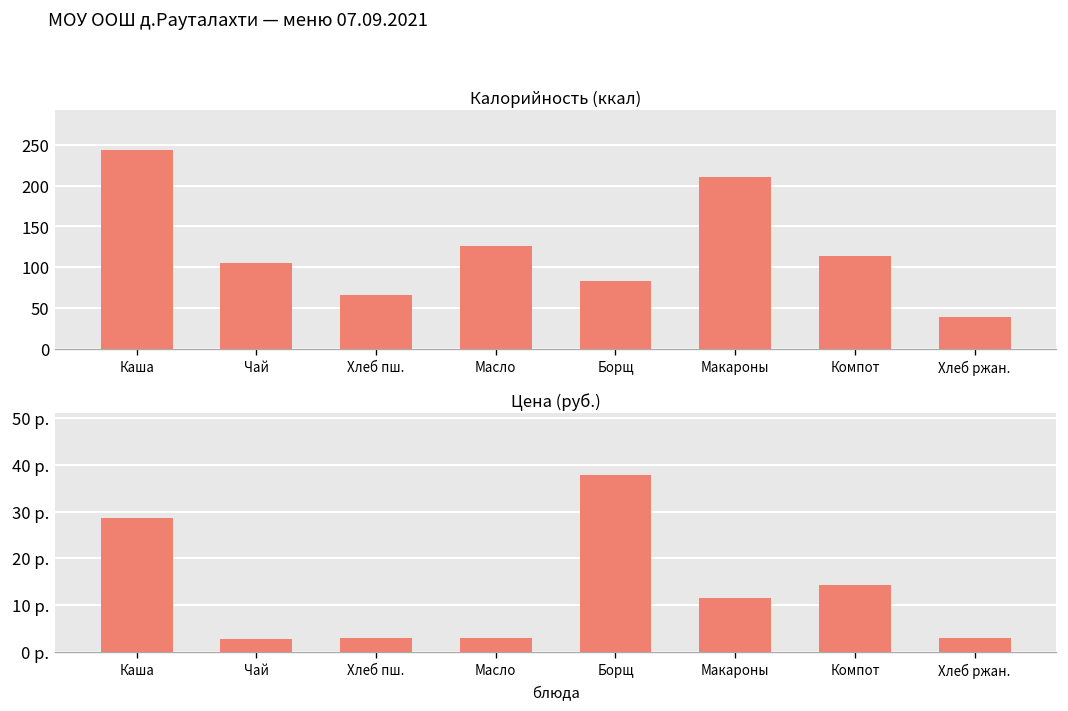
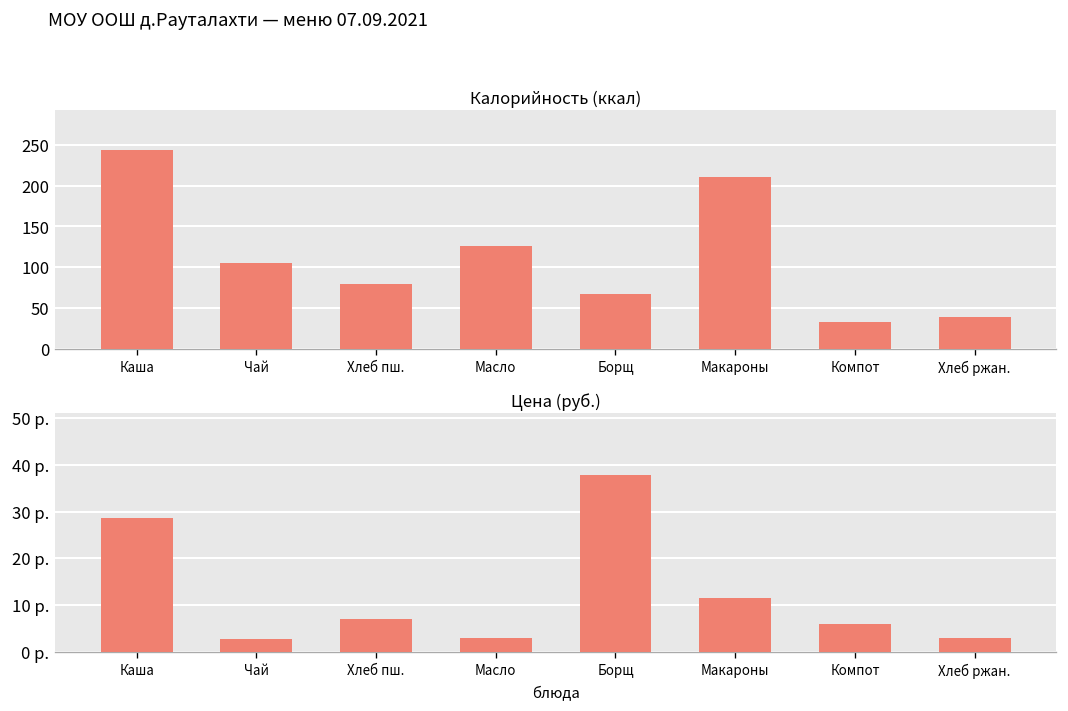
  {
    "Калорийность (ккал)": {
      "Каша": "240",
      "Чай": "110",
-     "Хлеб пш.": "70",
+     "Хлеб пш.": "80",
      "Масло": "130",
-     "Борщ": "80",
+     "Борщ": "70",
      "Макароны": "210",
-     "Компот": "110",
+     "Компот": "30",
      "Хлеб ржан.": "40"
    },
    "Цена (руб.)": {
      "Каша": "29 р.",
      "Чай": "3 р.",
-     "Хлеб пш.": "3 р.",
+     "Хлеб пш.": "7 р.",
      "Масло": "3 р.",
      "Борщ": "38 р.",
      "Макароны": "12 р.",
-     "Компот": "14 р.",
+     "Компот": "6 р.",
      "Хлеб ржан.": "3 р."
    }
  }
